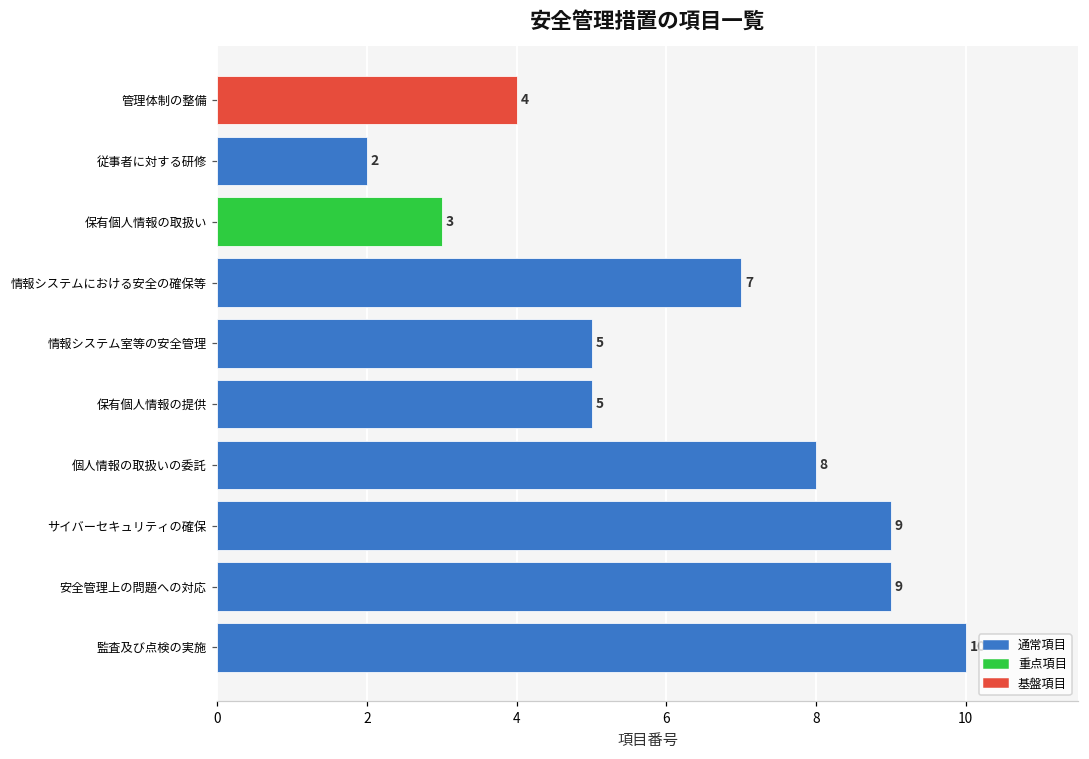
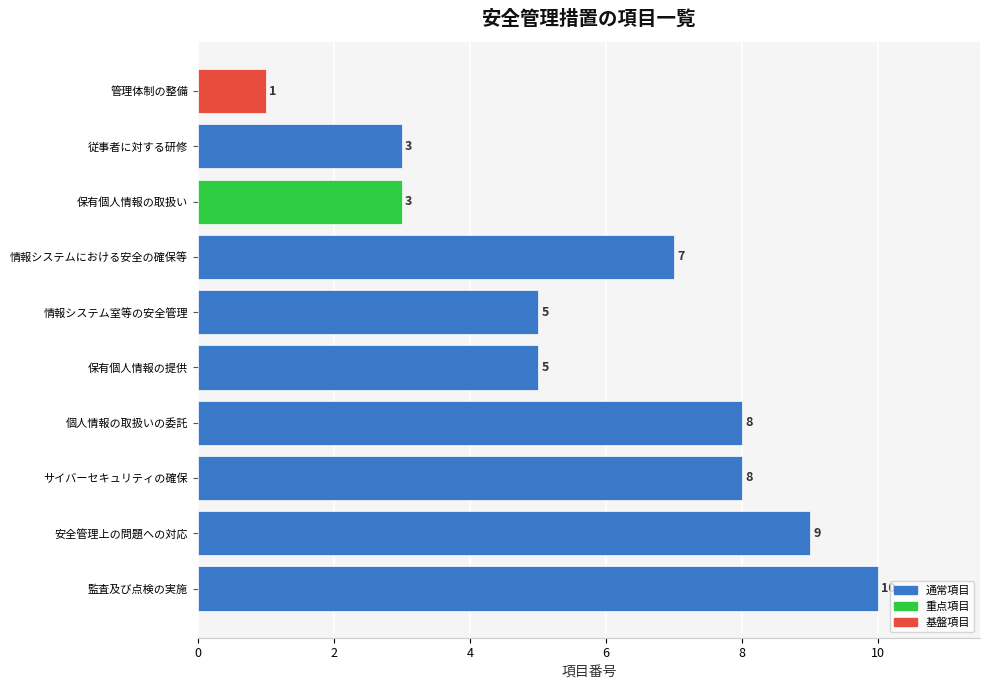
  {
-   "管理体制の整備": 4,
-   "従事者に対する研修": 2,
+   "管理体制の整備": 1,
+   "従事者に対する研修": 3,
    "保有個人情報の取扱い": 3,
    "情報システムにおける安全の確保等": 7,
    "情報システム室等の安全管理": 5,
    "保有個人情報の提供": 5,
    "個人情報の取扱いの委託": 8,
-   "サイバーセキュリティの確保": 9,
+   "サイバーセキュリティの確保": 8,
    "安全管理上の問題への対応": 9
  }
